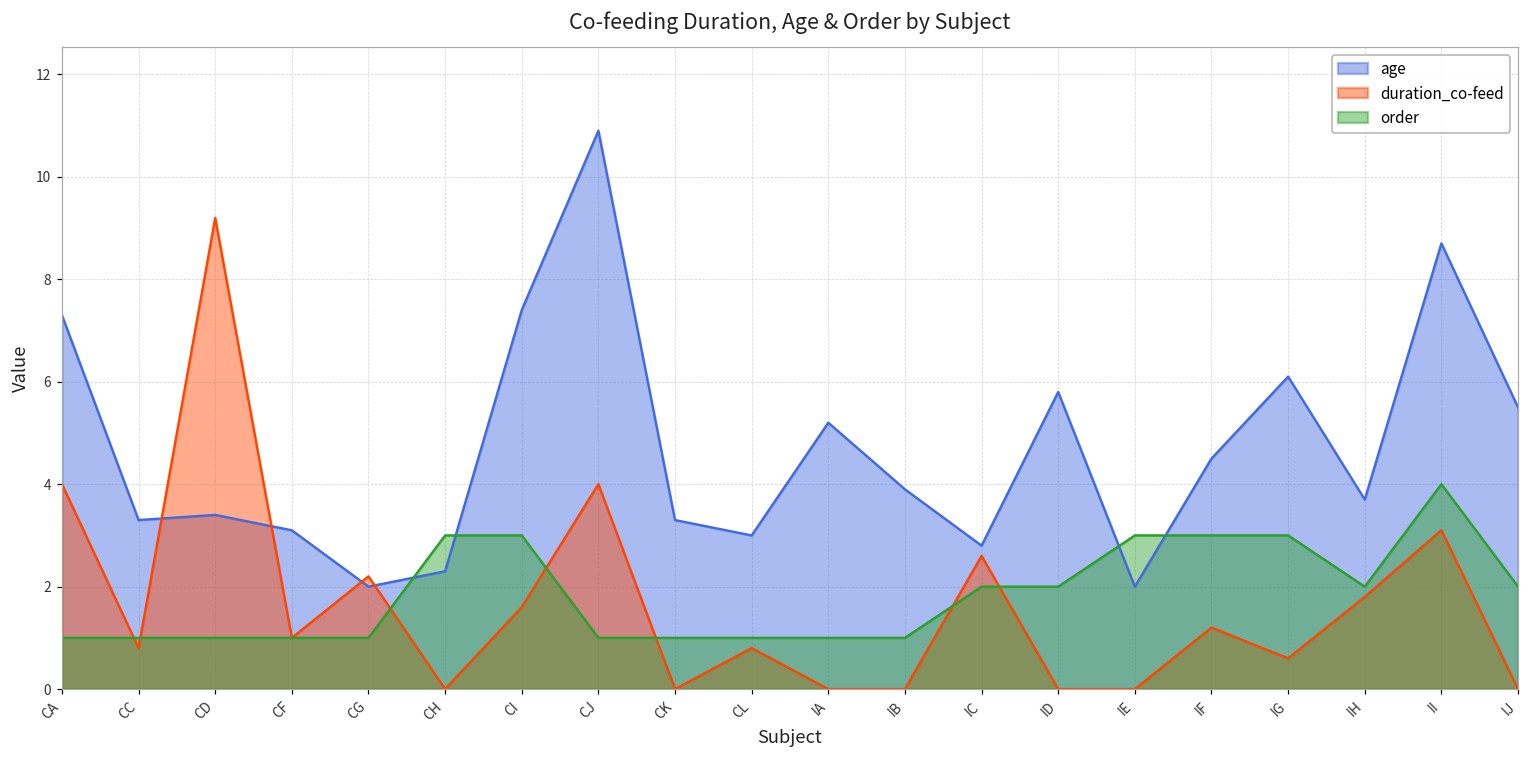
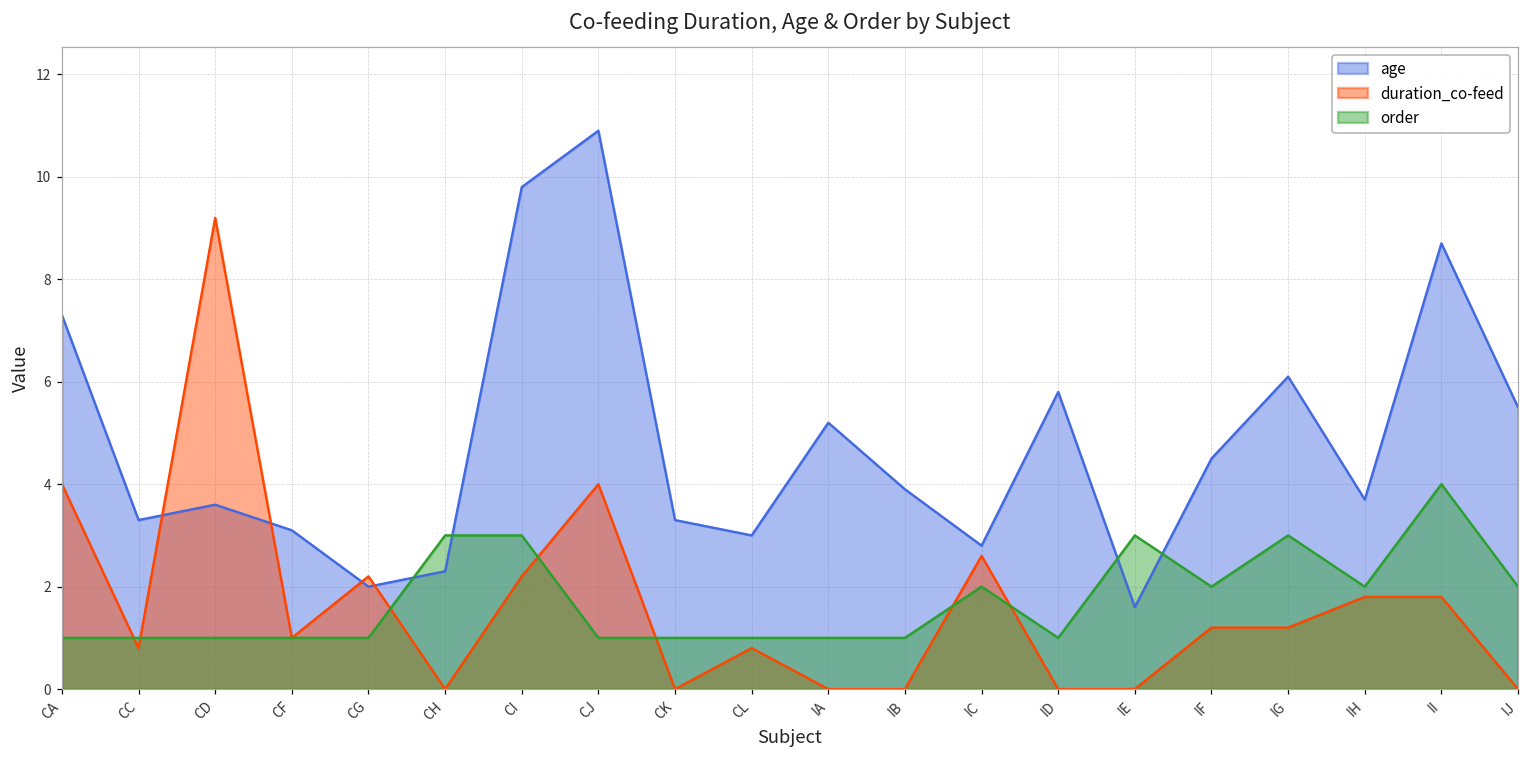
  {
    "age": {
      "CA": 7.3,
      "CC": 3.3,
-     "CD": 3.4,
+     "CD": 3.6,
      "CF": 3.1,
      "CG": 2.0,
      "CH": 2.3,
-     "CI": 7.4,
+     "CI": 9.8,
      "CJ": 10.9,
      "CK": 3.3,
      "CL": 3.0,
      "IA": 5.2,
      "IB": 3.9,
      "IC": 2.8,
      "ID": 5.8,
-     "IE": 2.0,
+     "IE": 1.6,
      "IF": 4.5,
      "IG": 6.1,
      "IH": 3.7,
      "II": 8.7,
      "IJ": 5.5
    },
    "duration_co-feed": {
      "CA": 4.0,
      "CC": 0.8,
      "CD": 9.2,
      "CG": 2.2,
      "CH": 0.0,
-     "CI": 1.6,
+     "CI": 2.2,
      "CJ": 4.0,
      "CK": 0.0,
      "CL": 0.8,
      "IA": 0.0,
      "IB": 0.0,
      "IC": 2.6,
      "ID": 0.0,
      "IE": 0.0,
      "IF": 1.2,
-     "IG": 0.6,
+     "IG": 1.2,
      "IH": 1.8,
-     "II": 3.1,
+     "II": 1.8,
      "IJ": 0.0
    },
    "order": {
      "CA": 1,
      "CC": 1,
      "CD": 1,
      "CG": 1,
      "CH": 3,
      "CI": 3,
      "CJ": 1,
      "CK": 1,
      "CL": 1,
      "IA": 1,
      "IB": 1,
      "IC": 2,
-     "ID": 2,
+     "ID": 1,
      "IE": 3,
-     "IF": 3,
+     "IF": 2,
      "IG": 3,
      "IH": 2,
      "II": 4,
      "IJ": 2
    }
  }
